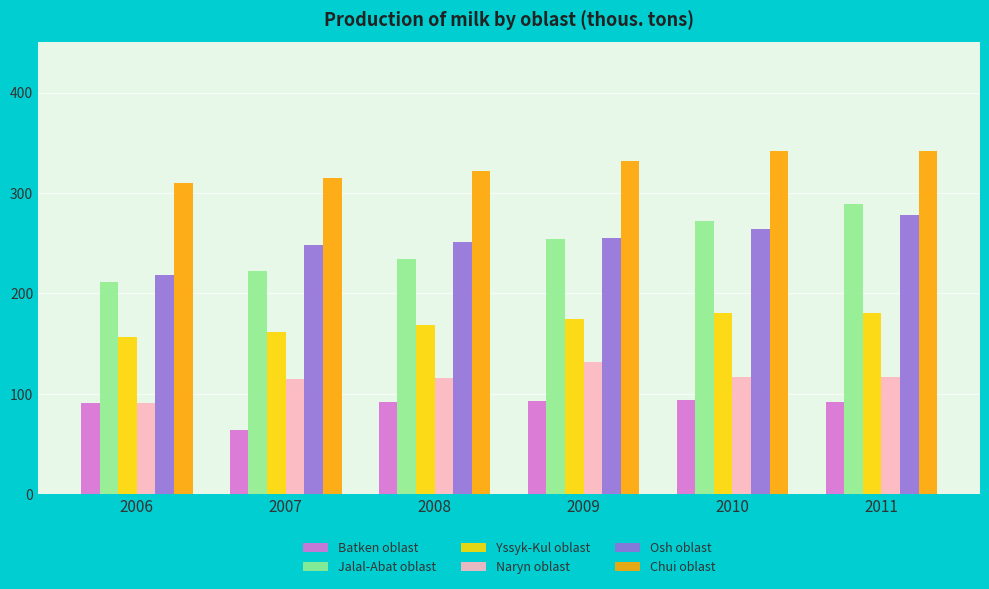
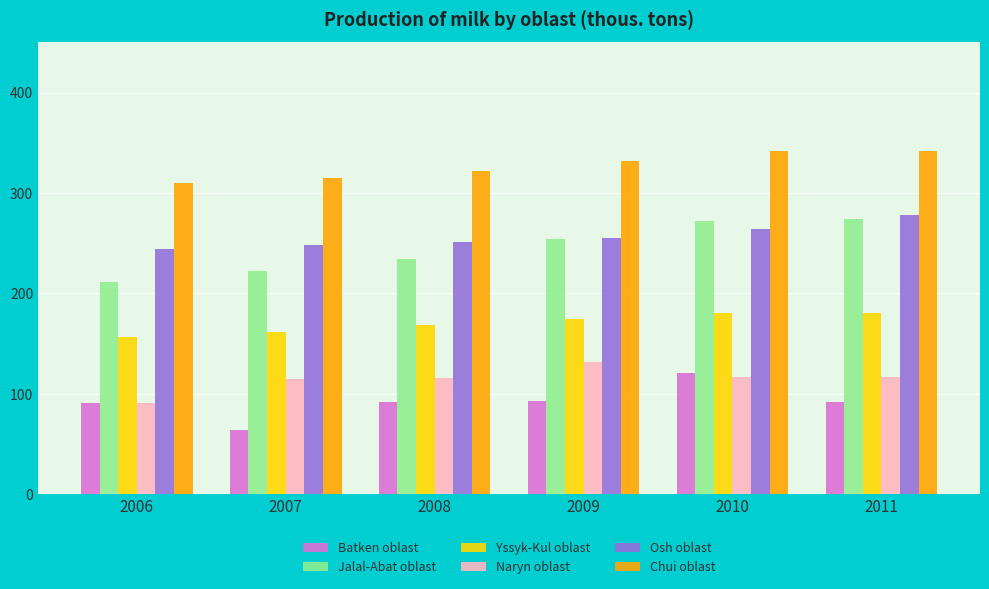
  {
    "Batken oblast": {
      "2006": 91,
      "2007": 64,
      "2008": 92,
      "2009": 93,
-     "2010": 94,
+     "2010": 121,
      "2011": 92
    },
    "Jalal-Abat oblast": {
      "2006": 211,
      "2007": 223,
      "2008": 235,
      "2009": 254,
      "2010": 272,
-     "2011": 289
+     "2011": 274
    },
    "Naryn oblast": {
      "2006": 91,
      "2007": 115,
      "2008": 116,
      "2009": 132,
      "2010": 117,
      "2011": 117
    },
    "Osh oblast": {
-     "2006": 218,
+     "2006": 245,
      "2007": 248,
      "2008": 252,
      "2009": 255,
      "2010": 264,
      "2011": 278
    }
  }
